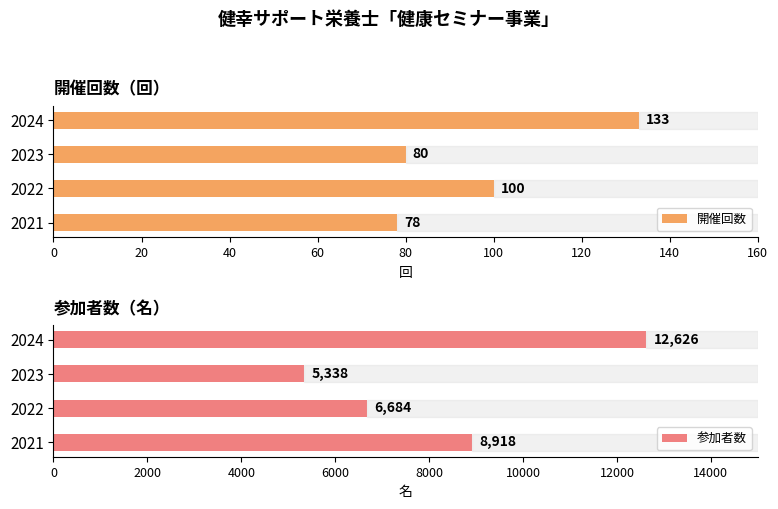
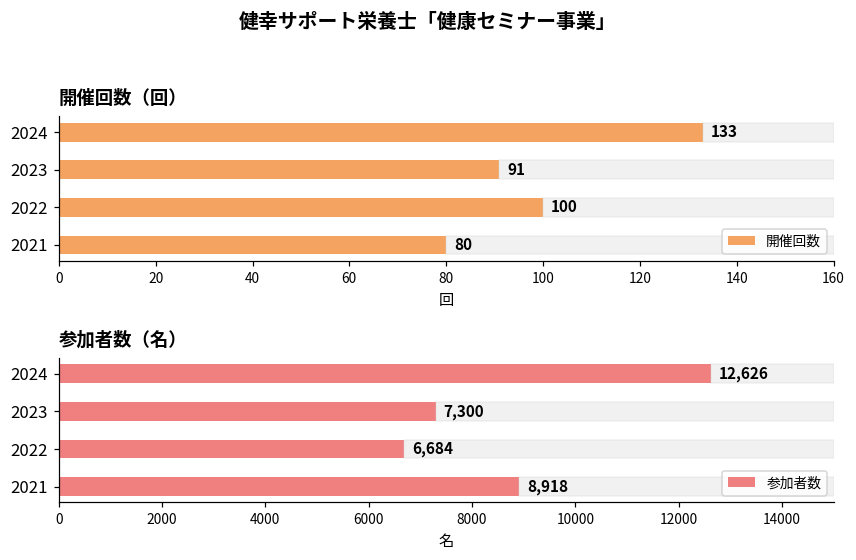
  {
    "開催回数（回）": {
      "2024": "133",
-     "2023": "80",
+     "2023": "91",
      "2022": "100",
-     "2021": "78"
+     "2021": "80"
    },
    "参加者数（名）": {
      "2024": "12,626",
-     "2023": "5,338",
+     "2023": "7,300",
      "2022": "6,684",
      "2021": "8,918"
    }
  }
